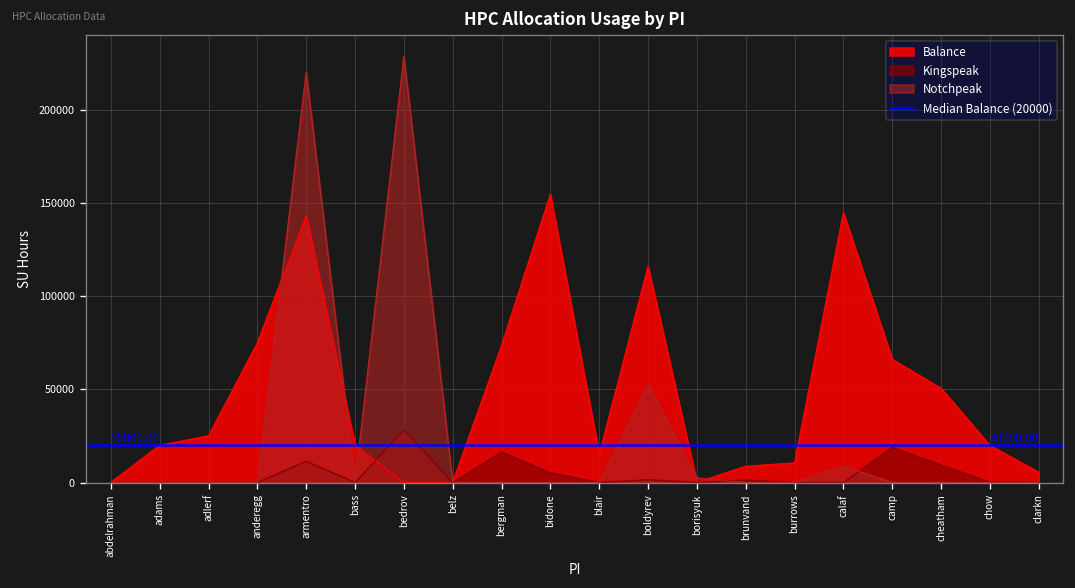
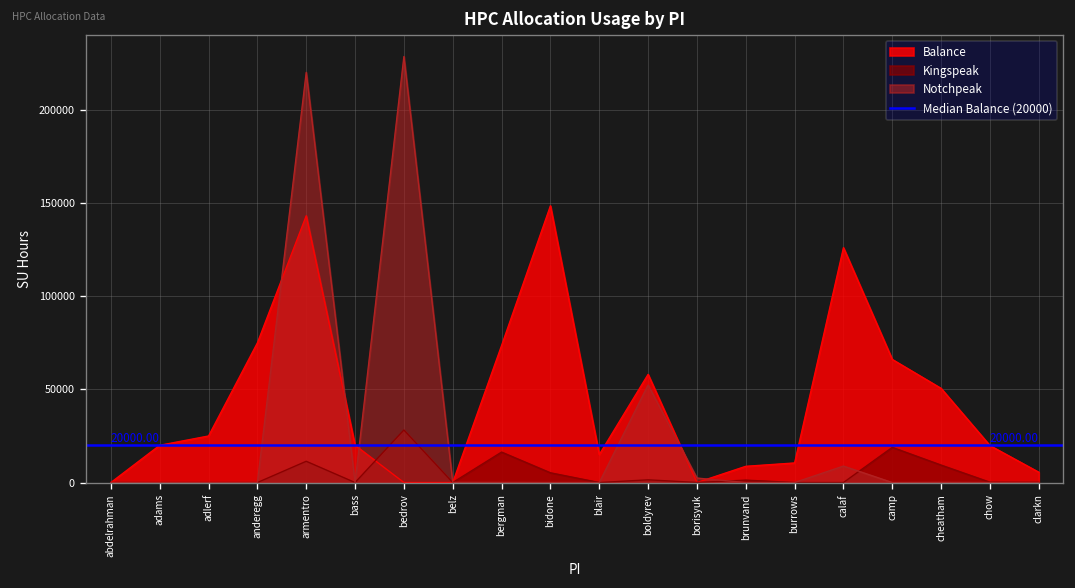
  {
    "Balance": {
      "adlerf": 25000,
      "anderegg": 75000,
      "armentro": 143000,
      "bass": 20000,
      "bedrov": 0,
      "bergman": 74000,
-     "bidone": 155000,
+     "bidone": 149000,
      "blair": 15000,
-     "boldyrev": 116000,
+     "boldyrev": 58000,
      "brunvand": 9000,
      "burrows": 11000,
-     "calaf": 145000,
+     "calaf": 126000,
      "camp": 66000,
      "cheatham": 51000,
      "clarkn": 6000
    }
  }
